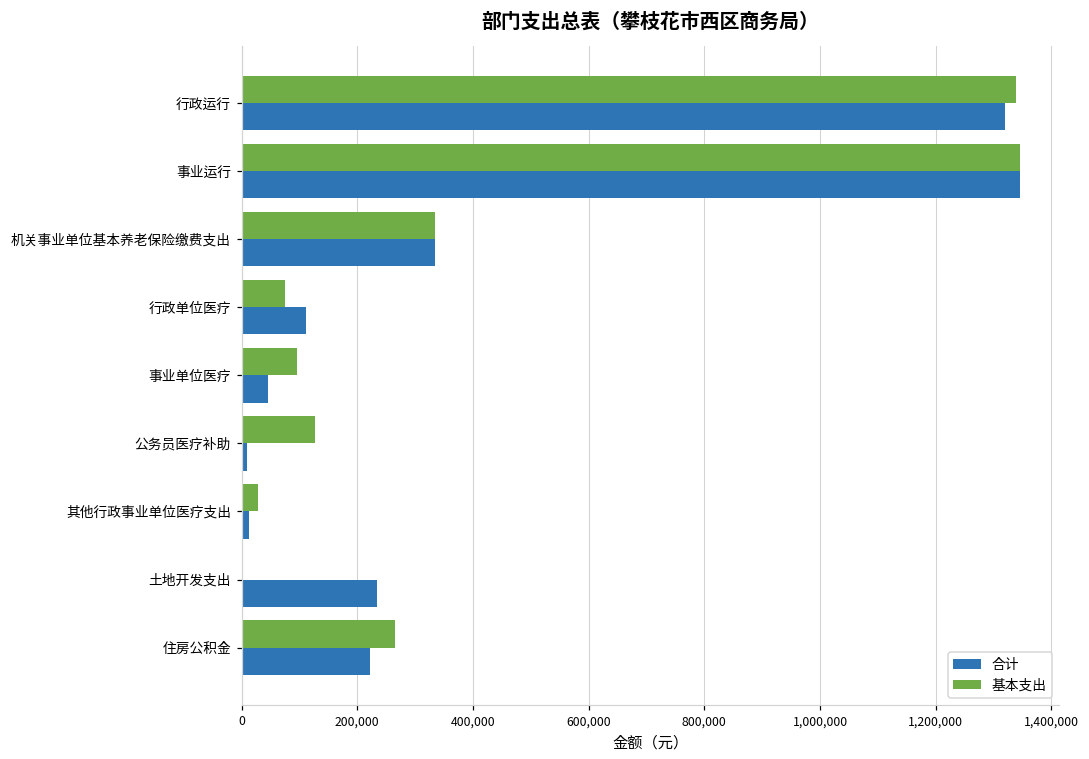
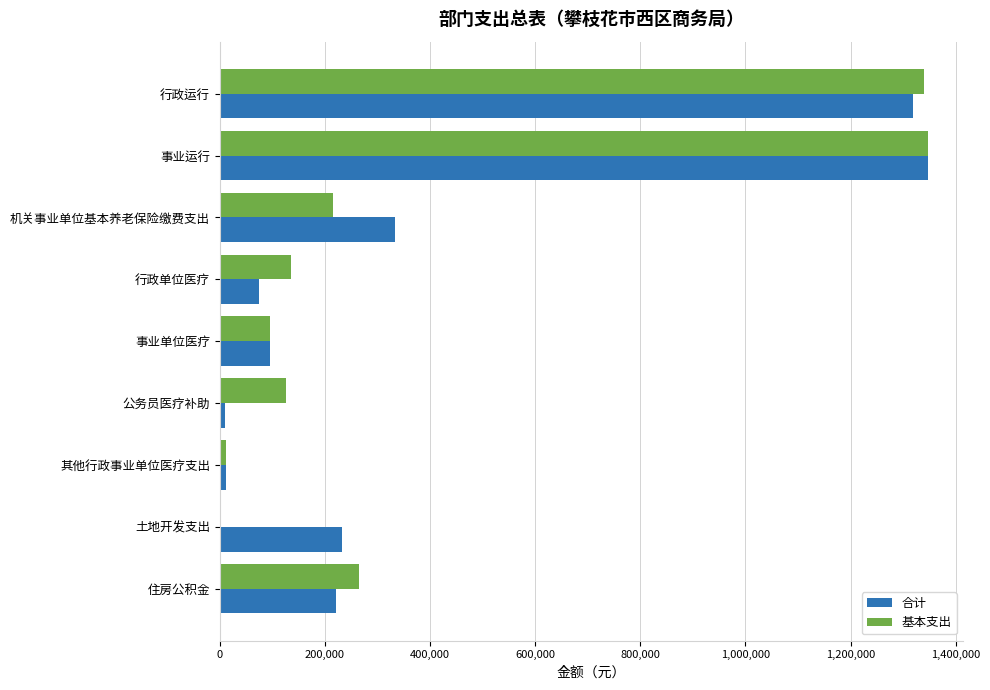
  {
    "合计": {
      "行政运行": "1,320,000",
      "事业运行": "1,350,000",
      "机关事业单位基本养老保险缴费支出": "330,000",
-     "行政单位医疗": "110,000",
-     "事业单位医疗": "50,000",
+     "行政单位医疗": "70,000",
+     "事业单位医疗": "90,000",
      "公务员医疗补助": "10,000",
      "其他行政事业单位医疗支出": "10,000",
      "土地开发支出": "230,000",
      "住房公积金": "220,000"
    },
    "基本支出": {
      "行政运行": "1,340,000",
      "事业运行": "1,350,000",
-     "机关事业单位基本养老保险缴费支出": "330,000",
-     "行政单位医疗": "70,000",
+     "机关事业单位基本养老保险缴费支出": "220,000",
+     "行政单位医疗": "140,000",
      "事业单位医疗": "90,000",
      "公务员医疗补助": "130,000",
-     "其他行政事业单位医疗支出": "30,000",
+     "其他行政事业单位医疗支出": "10,000",
      "土地开发支出": "0",
      "住房公积金": "260,000"
    }
  }
